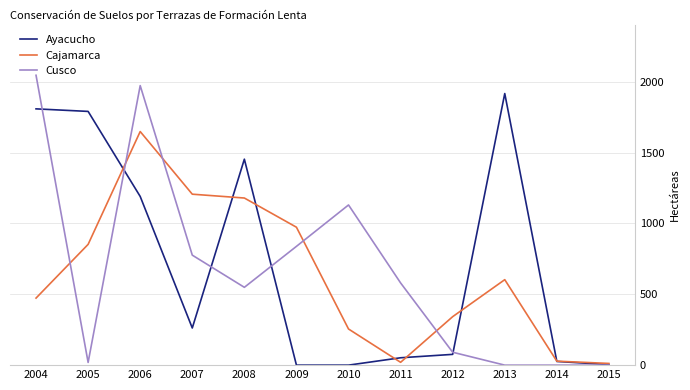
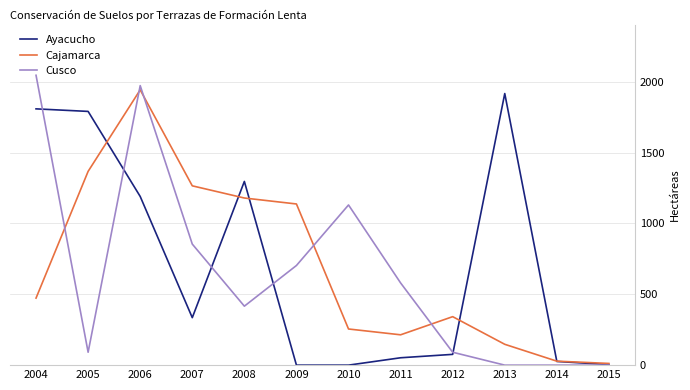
  {
    "Ayacucho": {
      "2004": 1810,
      "2005": 1790,
      "2006": 1190,
-     "2007": 260,
-     "2008": 1450,
+     "2007": 340,
+     "2008": 1300,
      "2009": 0,
      "2010": 0,
      "2011": 50,
      "2013": 1920
    },
    "Cajamarca": {
      "2004": 470,
-     "2005": 850,
-     "2006": 1650,
-     "2007": 1210,
+     "2005": 1370,
+     "2006": 1940,
+     "2007": 1270,
      "2008": 1180,
-     "2009": 970,
+     "2009": 1140,
      "2010": 260,
-     "2011": 20,
+     "2011": 210,
      "2012": 340,
-     "2013": 600
+     "2013": 150
    },
    "Cusco": {
      "2004": 2050,
-     "2005": 20,
+     "2005": 90,
      "2006": 1970,
-     "2007": 780,
-     "2008": 550,
-     "2009": 840,
+     "2007": 850,
+     "2008": 420,
+     "2009": 700,
      "2010": 1130,
      "2011": 580,
      "2013": 0,
      "2014": 0
    }
  }
